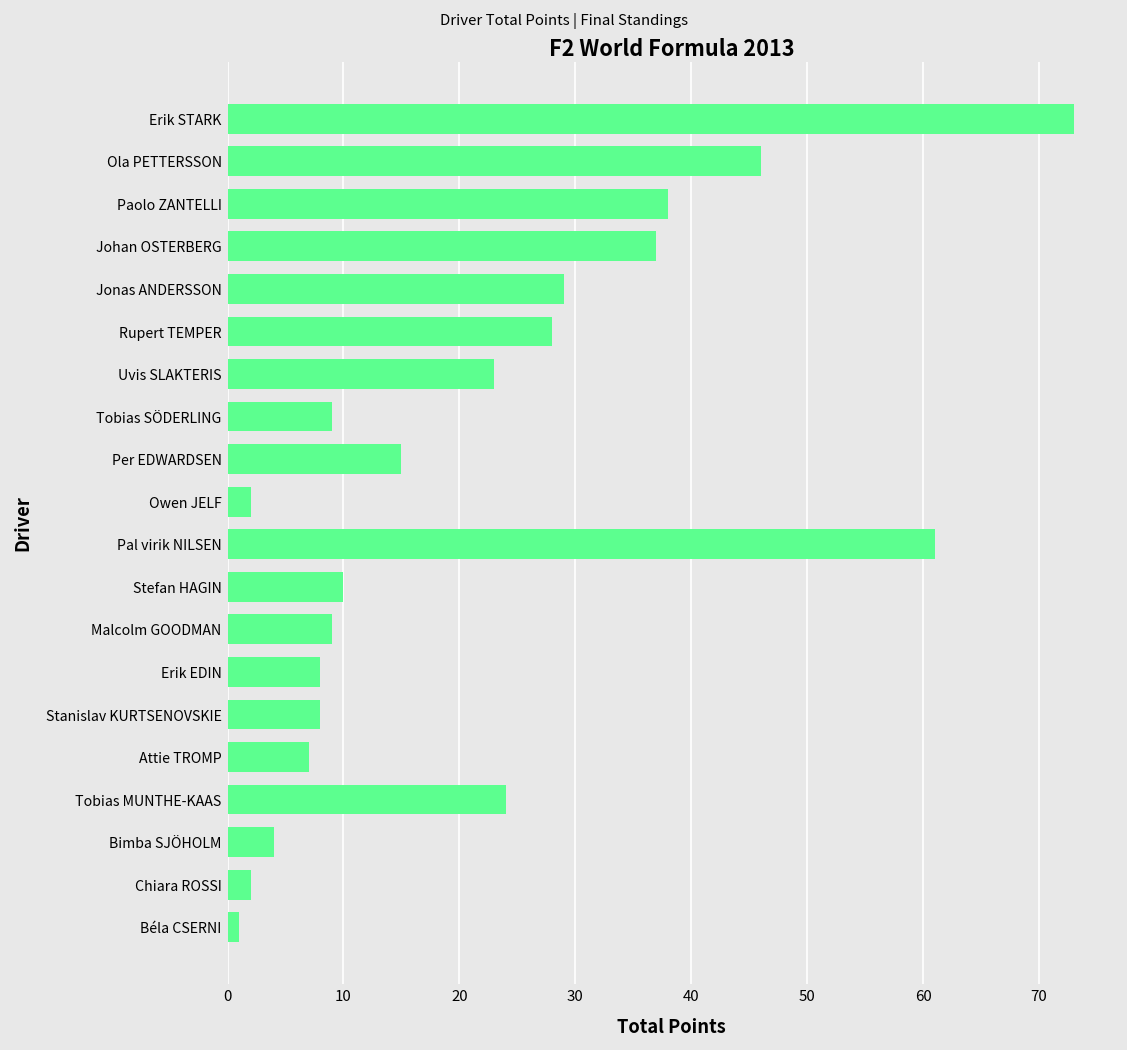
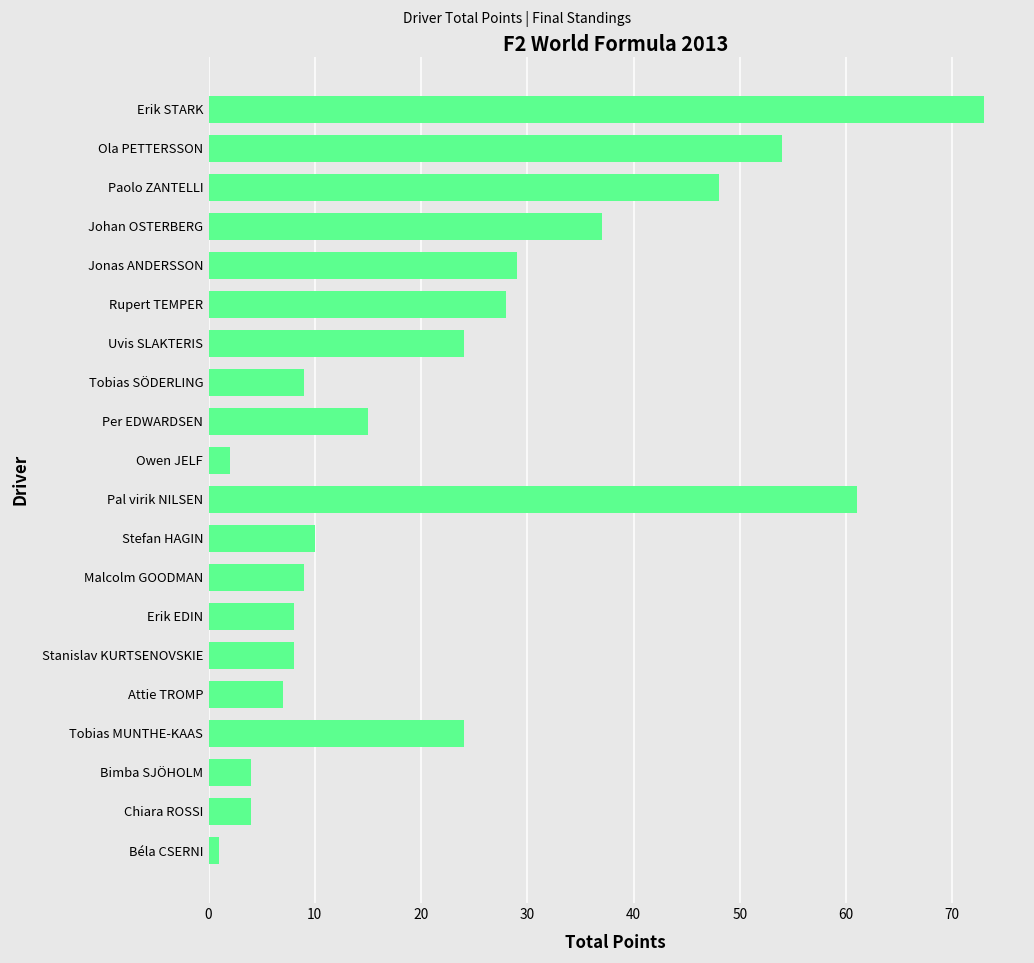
  {
    "Erik STARK": 73,
-   "Ola PETTERSSON": 46,
-   "Paolo ZANTELLI": 38,
+   "Ola PETTERSSON": 54,
+   "Paolo ZANTELLI": 48,
    "Johan OSTERBERG": 37,
    "Jonas ANDERSSON": 29,
    "Rupert TEMPER": 28,
-   "Uvis SLAKTERIS": 23,
+   "Uvis SLAKTERIS": 24,
    "Tobias SÖDERLING": 9,
    "Per EDWARDSEN": 15,
    "Owen JELF": 2,
    "Pal virik NILSEN": 61,
    "Stefan HAGIN": 10,
    "Malcolm GOODMAN": 9,
    "Erik EDIN": 8,
    "Stanislav KURTSENOVSKIE": 8,
    "Attie TROMP": 7,
    "Tobias MUNTHE-KAAS": 24,
    "Bimba SJÖHOLM": 4,
-   "Chiara ROSSI": 2,
+   "Chiara ROSSI": 4,
    "Béla CSERNI": 1
  }
